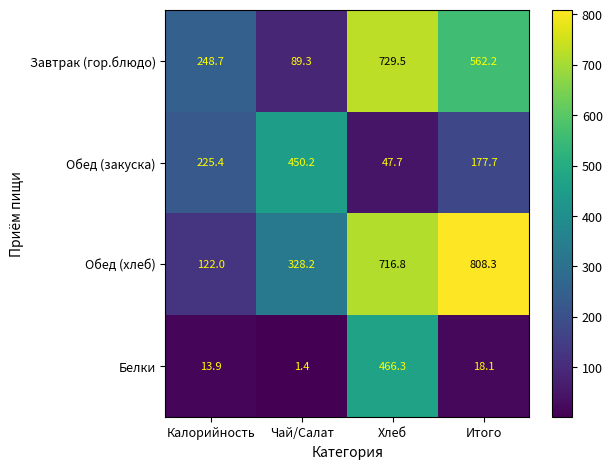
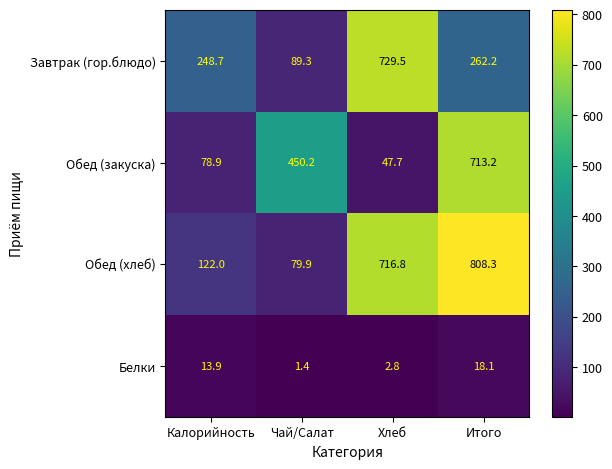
  {
    "Завтрак (гор.блюдо)": {
      "Калорийность": 248.7,
      "Чай/Салат": 89.3,
      "Хлеб": 729.5,
-     "Итого": 562.2
+     "Итого": 262.2
    },
    "Обед (закуска)": {
-     "Калорийность": 225.4,
+     "Калорийность": 78.9,
      "Чай/Салат": 450.2,
      "Хлеб": 47.7,
-     "Итого": 177.7
+     "Итого": 713.2
    },
    "Обед (хлеб)": {
      "Калорийность": 122.0,
-     "Чай/Салат": 328.2,
+     "Чай/Салат": 79.9,
      "Хлеб": 716.8,
      "Итого": 808.3
    },
    "Белки": {
      "Калорийность": 13.9,
      "Чай/Салат": 1.4,
-     "Хлеб": 466.3,
+     "Хлеб": 2.8,
      "Итого": 18.1
    }
  }
